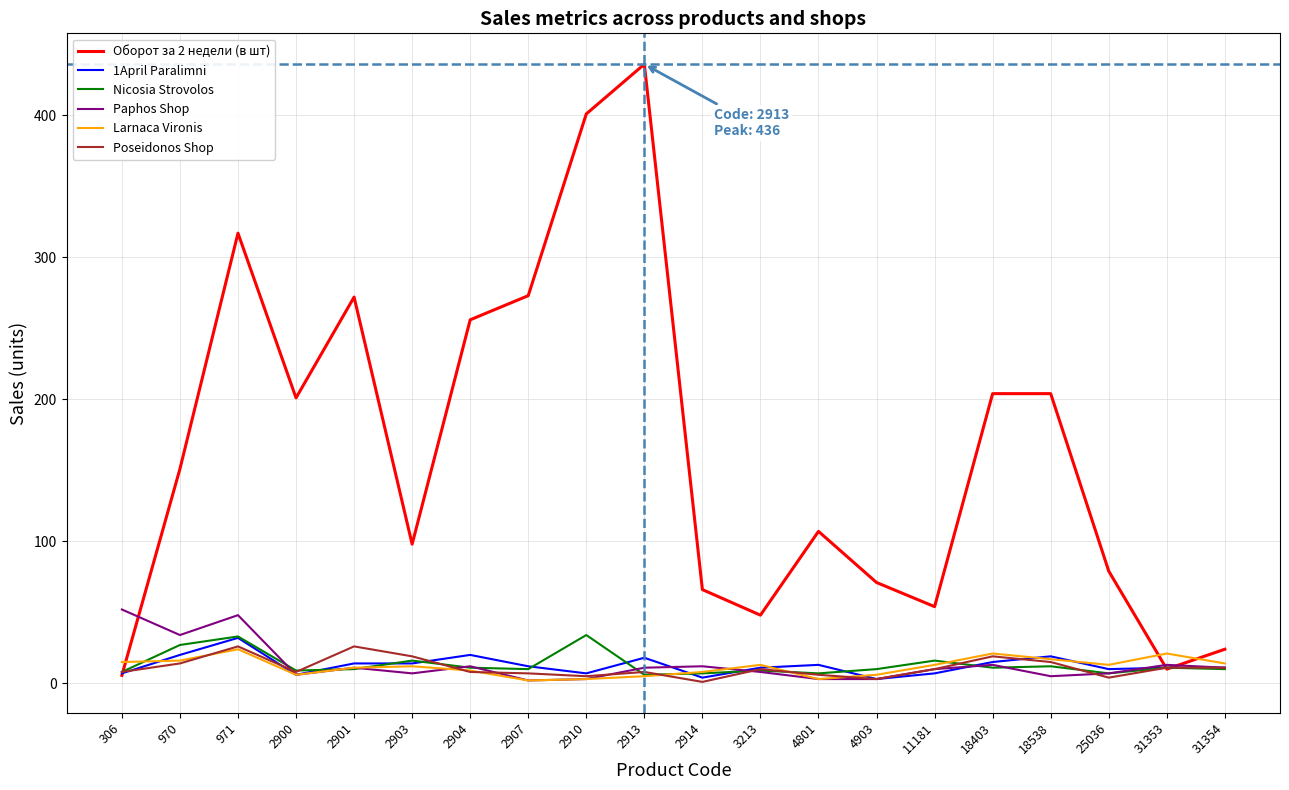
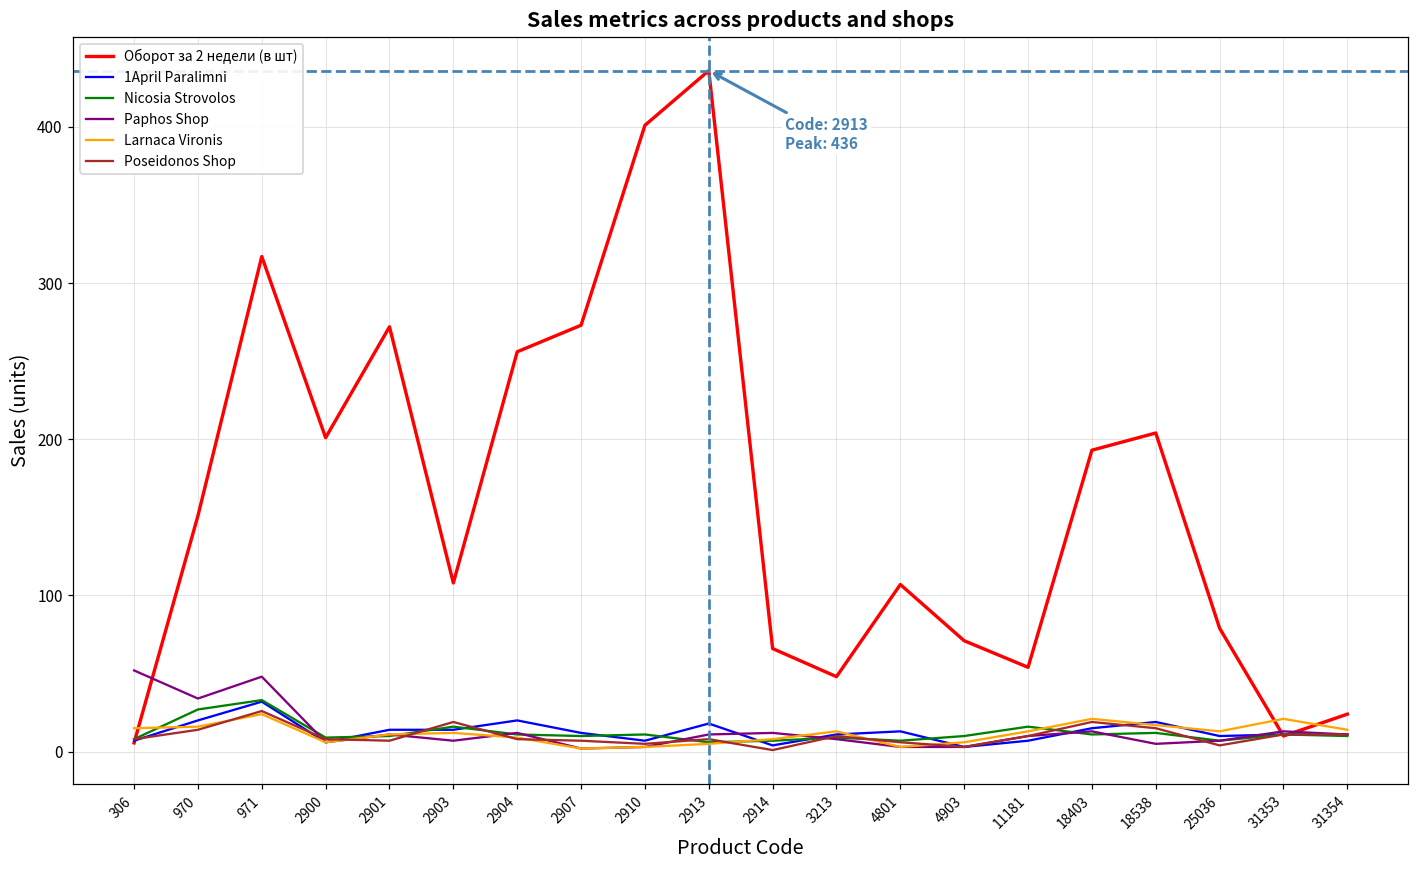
  {
    "Оборот за 2 недели (в шт)": {
      "970": 151,
      "971": 317,
      "2900": 201,
      "2901": 272,
-     "2903": 98,
+     "2903": 108,
      "2904": 256,
      "2907": 273,
      "2910": 401,
      "2914": 66,
      "3213": 48,
      "4801": 107,
      "4903": 71,
      "11181": 54,
-     "18403": 204,
+     "18403": 193,
      "18538": 204,
      "25036": 79,
      "31354": 24
    },
    "1April Paralimni": {
      "970": 20,
      "2901": 14,
      "2903": 14,
      "2904": 20,
      "2907": 12,
      "2910": 7,
      "2913": 18,
      "2914": 4,
      "4801": 13,
      "11181": 7,
      "18403": 15,
      "18538": 19,
      "25036": 10
    },
    "Nicosia Strovolos": {
      "970": 27,
      "2903": 16,
      "2907": 10,
-     "2910": 34,
+     "2910": 11,
      "4903": 10,
      "11181": 16,
      "18403": 11,
      "18538": 12
    },
    "Paphos Shop": {
      "306": 52,
      "970": 34,
      "971": 48,
      "2903": 7,
      "2913": 11,
      "2914": 12,
      "18403": 13,
      "18538": 5,
      "31353": 13
    },
    "Larnaca Vironis": {
      "306": 15,
      "970": 16,
      "971": 24,
      "2903": 12,
      "3213": 13,
      "4903": 6,
      "11181": 13,
      "18403": 21,
      "18538": 17,
      "25036": 13,
      "31353": 21,
      "31354": 14
    },
    "Poseidonos Shop": {
      "970": 14,
      "971": 26,
-     "2901": 26,
+     "2901": 7,
      "2903": 19,
      "2907": 7,
      "2910": 5,
      "2913": 8,
      "2914": 1,
      "18403": 19,
      "18538": 15,
      "25036": 4
    }
  }
